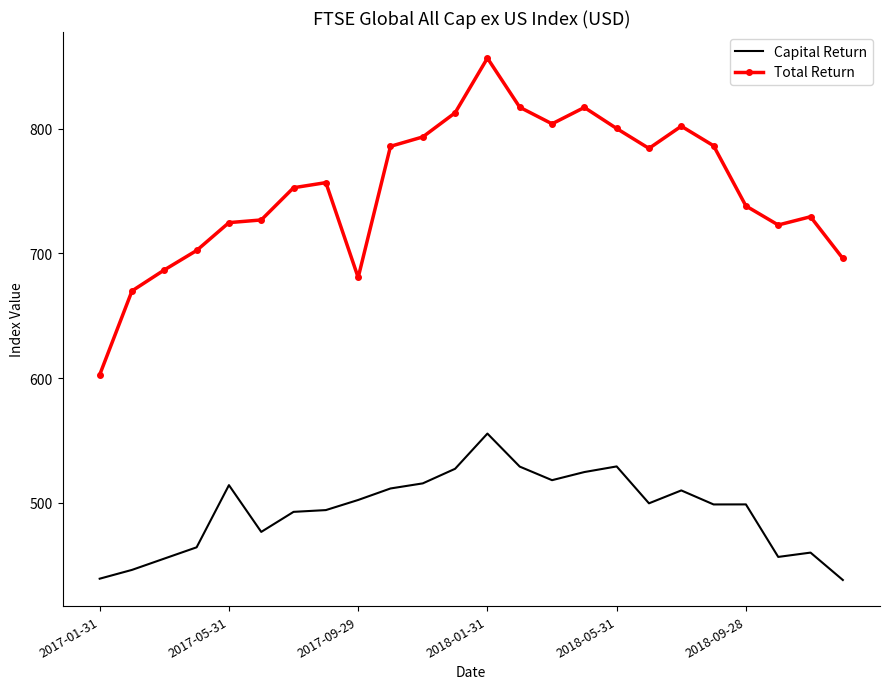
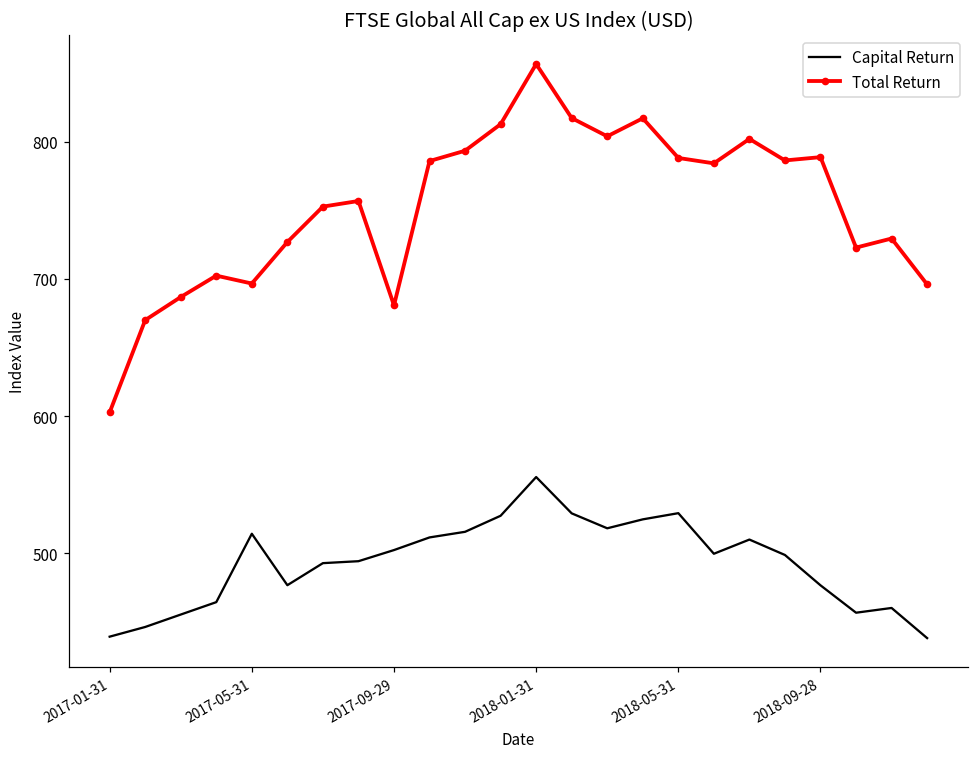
  {
    "Capital Return": {
      "2017-01-31": 439,
      "2017-05-31": 514,
      "2017-09-29": 502,
      "2018-01-31": 556,
      "2018-05-31": 529,
-     "2018-09-28": 499
+     "2018-09-28": 477
    },
    "Total Return": {
      "2017-01-31": 603,
-     "2017-05-31": 725,
+     "2017-05-31": 697,
      "2017-09-29": 681,
      "2018-01-31": 856,
-     "2018-05-31": 800,
-     "2018-09-28": 738
+     "2018-05-31": 788,
+     "2018-09-28": 789
    }
  }
